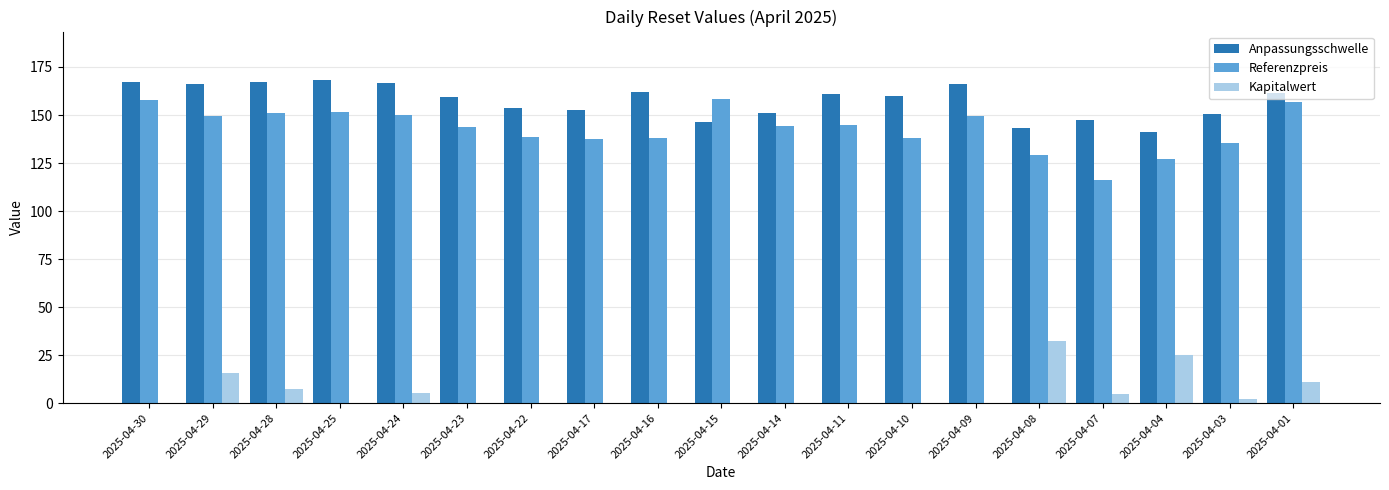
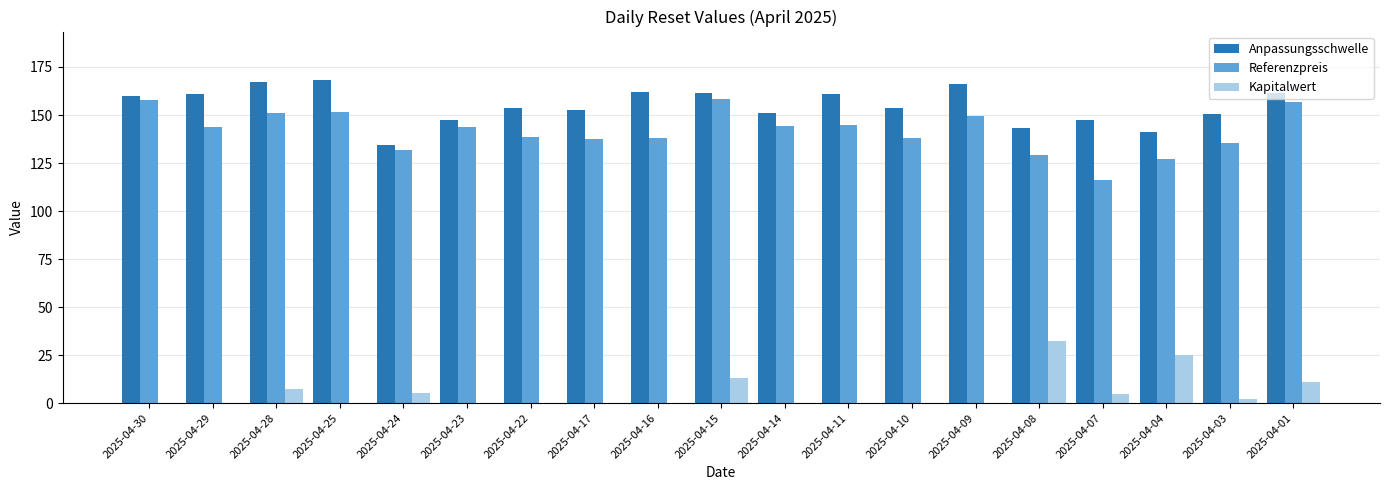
  {
    "Anpassungsschwelle": {
-     "2025-04-30": 167,
-     "2025-04-29": 166,
+     "2025-04-30": 160,
+     "2025-04-29": 161,
      "2025-04-28": 167,
      "2025-04-25": 168,
-     "2025-04-24": 167,
-     "2025-04-23": 159,
+     "2025-04-24": 134,
+     "2025-04-23": 148,
      "2025-04-22": 154,
      "2025-04-17": 153,
      "2025-04-16": 162,
-     "2025-04-15": 146,
+     "2025-04-15": 161,
      "2025-04-14": 151,
      "2025-04-11": 161,
-     "2025-04-10": 160,
+     "2025-04-10": 153,
      "2025-04-09": 166,
      "2025-04-08": 143,
      "2025-04-07": 147,
      "2025-04-04": 141,
      "2025-04-03": 150
    },
    "Referenzpreis": {
      "2025-04-30": 158,
-     "2025-04-29": 150,
+     "2025-04-29": 144,
      "2025-04-28": 151,
      "2025-04-25": 152,
-     "2025-04-24": 150,
+     "2025-04-24": 132,
      "2025-04-23": 144,
      "2025-04-22": 138,
      "2025-04-17": 137,
      "2025-04-16": 138,
      "2025-04-15": 158,
      "2025-04-14": 145,
      "2025-04-11": 145,
      "2025-04-10": 138,
      "2025-04-09": 150,
      "2025-04-08": 129,
      "2025-04-07": 116,
      "2025-04-04": 127,
      "2025-04-03": 136,
      "2025-04-01": 157
    },
    "Kapitalwert": {
-     "2025-04-29": 16,
+     "2025-04-29": 0,
      "2025-04-28": 7,
      "2025-04-24": 5,
-     "2025-04-15": 0,
+     "2025-04-15": 13,
      "2025-04-08": 32,
      "2025-04-07": 4,
      "2025-04-04": 25,
      "2025-04-03": 2,
      "2025-04-01": 11
    }
  }
